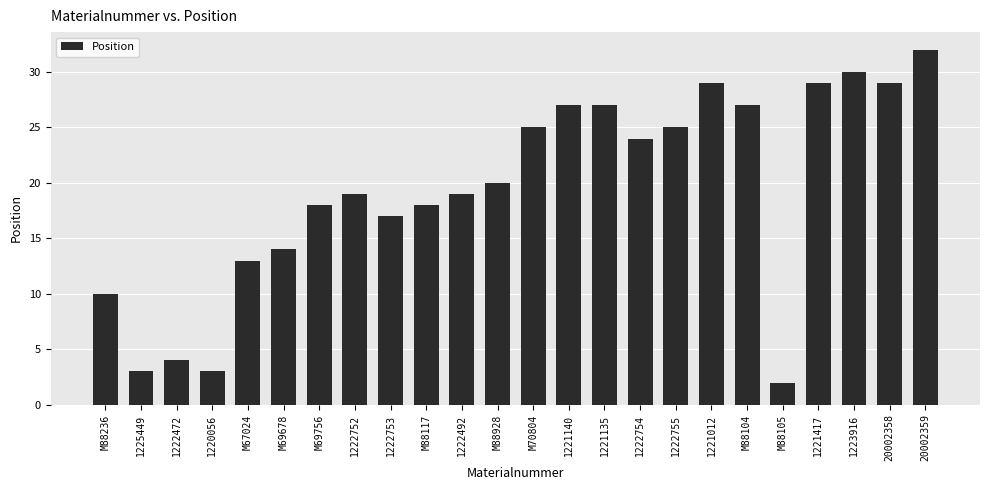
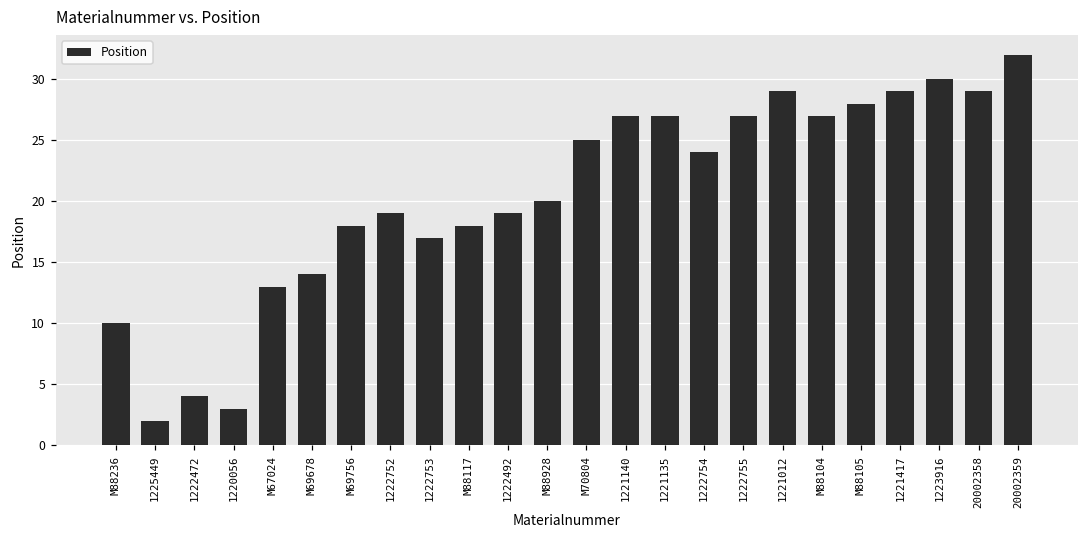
  {
    "M88236": 10,
-   "1225449": 3,
+   "1225449": 2,
    "1222472": 4,
    "1220056": 3,
    "M67024": 13,
    "M69678": 14,
    "M69756": 18,
    "1222752": 19,
    "1222753": 17,
    "M88117": 18,
    "1222492": 19,
    "M88928": 20,
    "M70804": 25,
    "1221140": 27,
    "1221135": 27,
    "1222754": 24,
-   "1222755": 25,
+   "1222755": 27,
    "1221012": 29,
    "M88104": 27,
-   "M88105": 2,
+   "M88105": 28,
    "1221417": 29,
    "1223916": 30,
    "20002358": 29,
    "20002359": 32
  }
